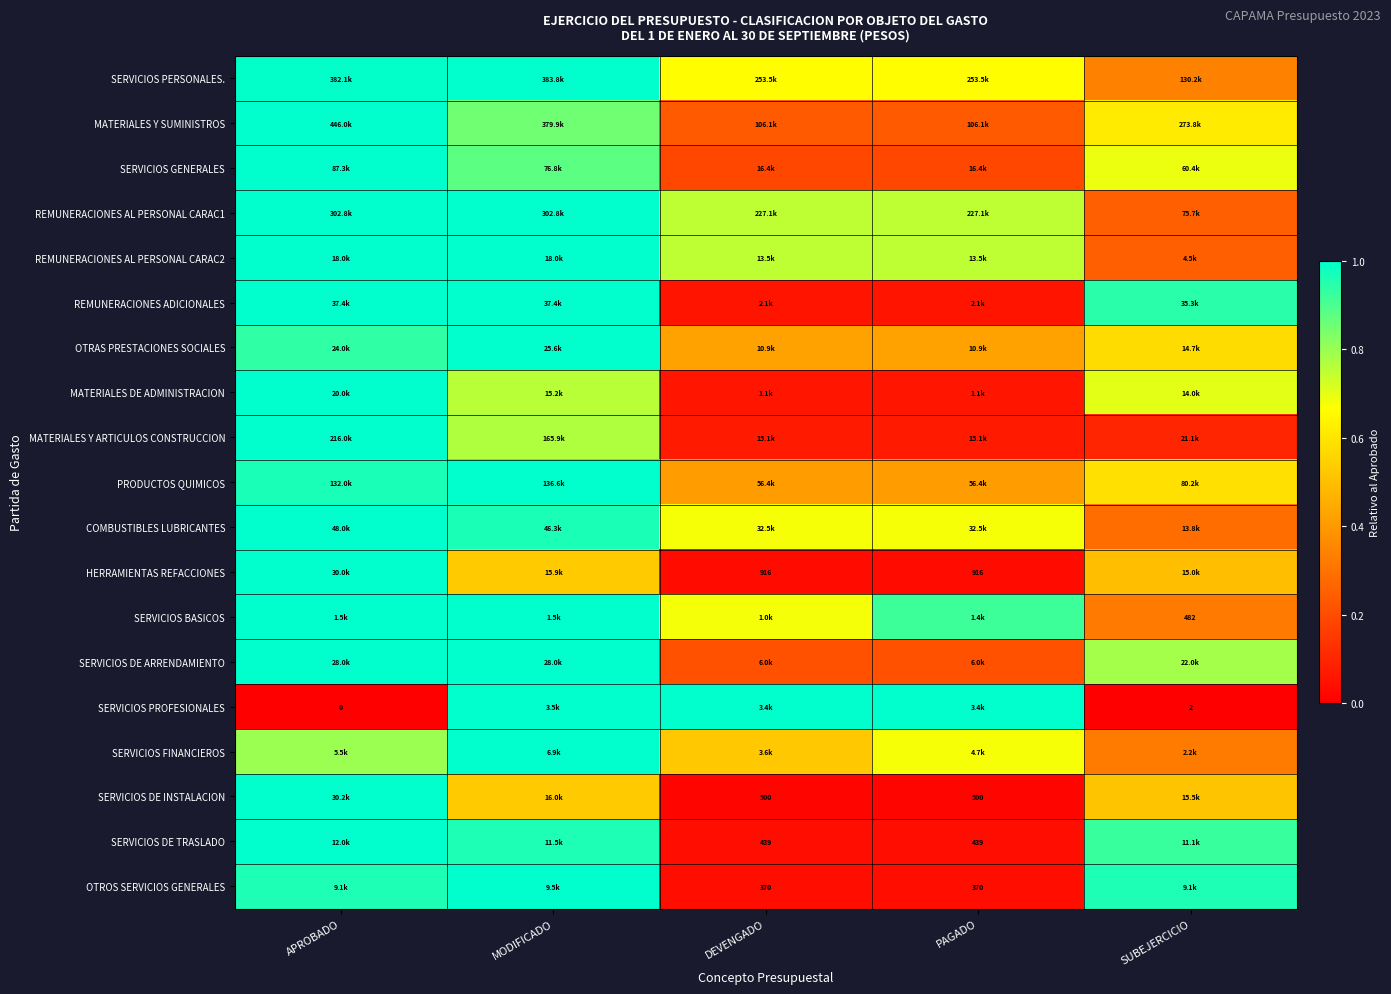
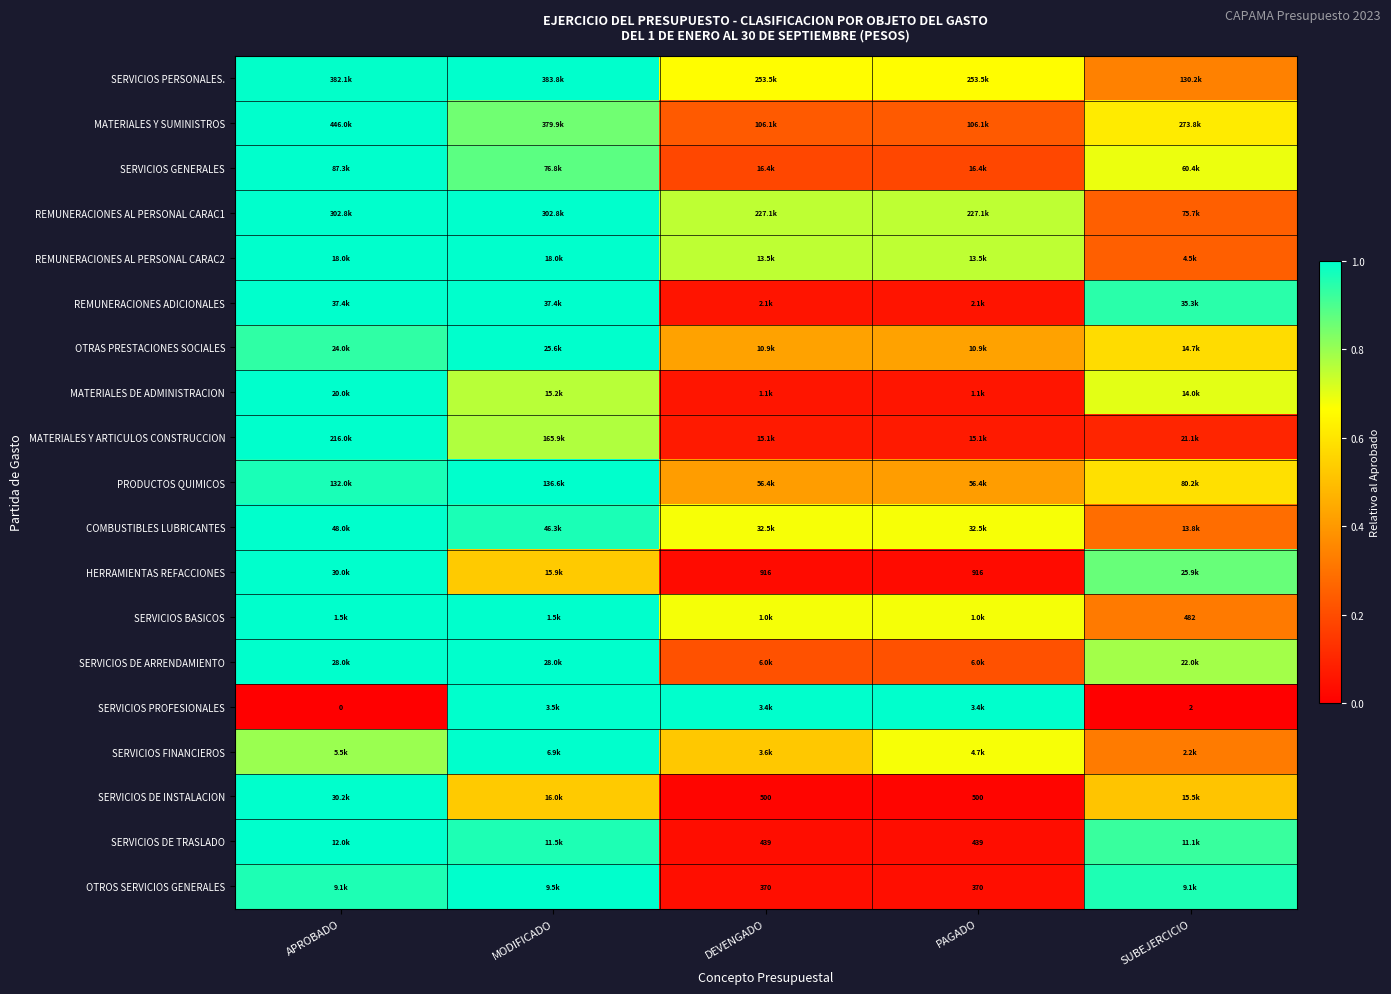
  {
    "SERVICIOS PERSONALES.": {
      "APROBADO": "382.1k",
      "MODIFICADO": "383.8k",
      "DEVENGADO": "253.5k",
      "PAGADO": "253.5k",
      "SUBEJERCICIO": "130.2k"
    },
    "MATERIALES Y SUMINISTROS": {
      "APROBADO": "446.0k",
      "MODIFICADO": "379.9k",
      "DEVENGADO": "106.1k",
      "PAGADO": "106.1k",
      "SUBEJERCICIO": "273.8k"
    },
    "SERVICIOS GENERALES": {
      "APROBADO": "87.3k",
      "MODIFICADO": "76.8k",
      "DEVENGADO": "16.4k",
      "PAGADO": "16.4k",
      "SUBEJERCICIO": "60.4k"
    },
    "REMUNERACIONES AL PERSONAL CARAC1": {
      "APROBADO": "302.8k",
      "MODIFICADO": "302.8k",
      "DEVENGADO": "227.1k",
      "PAGADO": "227.1k",
      "SUBEJERCICIO": "75.7k"
    },
    "REMUNERACIONES AL PERSONAL CARAC2": {
      "APROBADO": "18.0k",
      "MODIFICADO": "18.0k",
      "DEVENGADO": "13.5k",
      "PAGADO": "13.5k",
      "SUBEJERCICIO": "4.5k"
    },
    "REMUNERACIONES ADICIONALES": {
      "APROBADO": "37.4k",
      "MODIFICADO": "37.4k",
      "DEVENGADO": "2.1k",
      "PAGADO": "2.1k",
      "SUBEJERCICIO": "35.3k"
    },
    "OTRAS PRESTACIONES SOCIALES": {
      "APROBADO": "24.0k",
      "MODIFICADO": "25.6k",
      "DEVENGADO": "10.9k",
      "PAGADO": "10.9k",
      "SUBEJERCICIO": "14.7k"
    },
    "MATERIALES DE ADMINISTRACION": {
      "APROBADO": "20.0k",
      "MODIFICADO": "15.2k",
      "DEVENGADO": "1.1k",
      "PAGADO": "1.1k",
      "SUBEJERCICIO": "14.0k"
    },
    "MATERIALES Y ARTICULOS CONSTRUCCION": {
      "APROBADO": "216.0k",
      "MODIFICADO": "165.9k",
      "DEVENGADO": "15.1k",
      "PAGADO": "15.1k",
      "SUBEJERCICIO": "21.1k"
    },
    "PRODUCTOS QUIMICOS": {
      "APROBADO": "132.0k",
      "MODIFICADO": "136.6k",
      "DEVENGADO": "56.4k",
      "PAGADO": "56.4k",
      "SUBEJERCICIO": "80.2k"
    },
    "COMBUSTIBLES LUBRICANTES": {
      "APROBADO": "48.0k",
      "MODIFICADO": "46.3k",
      "DEVENGADO": "32.5k",
      "PAGADO": "32.5k",
      "SUBEJERCICIO": "13.8k"
    },
    "HERRAMIENTAS REFACCIONES": {
      "APROBADO": "30.0k",
      "MODIFICADO": "15.9k",
      "DEVENGADO": "916",
      "PAGADO": "916",
-     "SUBEJERCICIO": "15.0k"
+     "SUBEJERCICIO": "25.9k"
    },
    "SERVICIOS BASICOS": {
      "APROBADO": "1.5k",
      "MODIFICADO": "1.5k",
      "DEVENGADO": "1.0k",
-     "PAGADO": "1.4k",
+     "PAGADO": "1.0k",
      "SUBEJERCICIO": "482"
    },
    "SERVICIOS DE ARRENDAMIENTO": {
      "APROBADO": "28.0k",
      "MODIFICADO": "28.0k",
      "DEVENGADO": "6.0k",
      "PAGADO": "6.0k",
      "SUBEJERCICIO": "22.0k"
    },
    "SERVICIOS PROFESIONALES": {
      "APROBADO": "0",
      "MODIFICADO": "3.5k",
      "DEVENGADO": "3.4k",
      "PAGADO": "3.4k",
      "SUBEJERCICIO": "2"
    },
    "SERVICIOS FINANCIEROS": {
      "APROBADO": "5.5k",
      "MODIFICADO": "6.9k",
      "DEVENGADO": "3.6k",
      "PAGADO": "4.7k",
      "SUBEJERCICIO": "2.2k"
    },
    "SERVICIOS DE INSTALACION": {
      "APROBADO": "30.2k",
      "MODIFICADO": "16.0k",
      "DEVENGADO": "500",
      "PAGADO": "500",
      "SUBEJERCICIO": "15.5k"
    },
    "SERVICIOS DE TRASLADO": {
      "APROBADO": "12.0k",
      "MODIFICADO": "11.5k",
      "DEVENGADO": "439",
      "PAGADO": "439",
      "SUBEJERCICIO": "11.1k"
    },
    "OTROS SERVICIOS GENERALES": {
      "APROBADO": "9.1k",
      "MODIFICADO": "9.5k",
      "DEVENGADO": "370",
      "PAGADO": "370",
      "SUBEJERCICIO": "9.1k"
    }
  }
